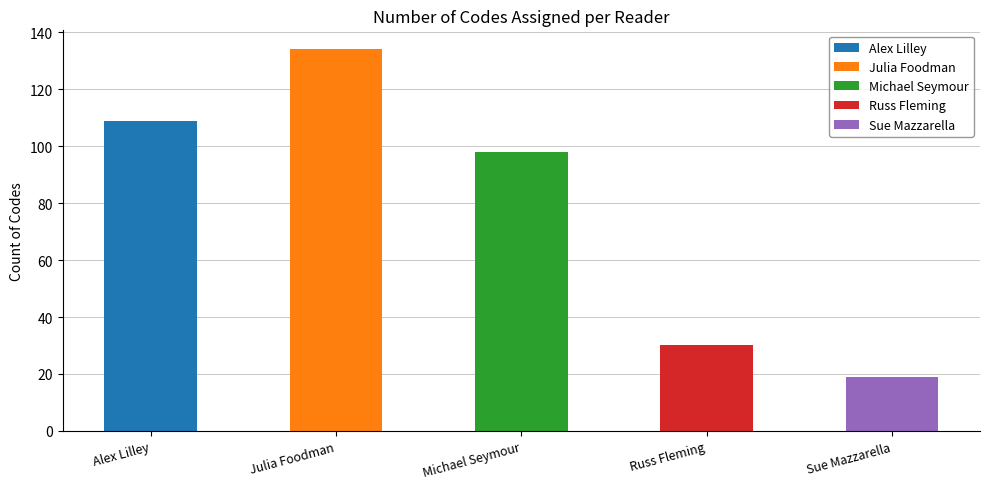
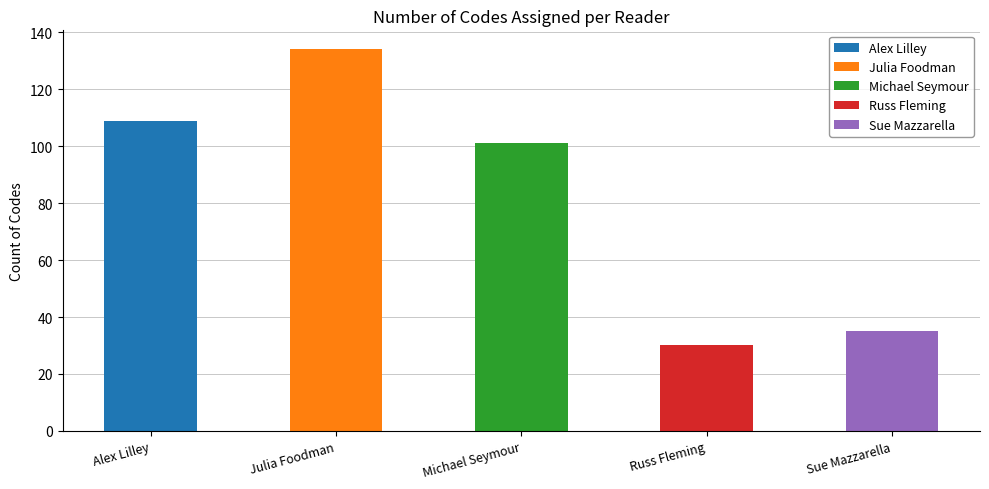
  {
    "Alex Lilley": 109,
    "Julia Foodman": 134,
-   "Michael Seymour": 98,
+   "Michael Seymour": 101,
    "Russ Fleming": 30,
-   "Sue Mazzarella": 19
+   "Sue Mazzarella": 35
  }
